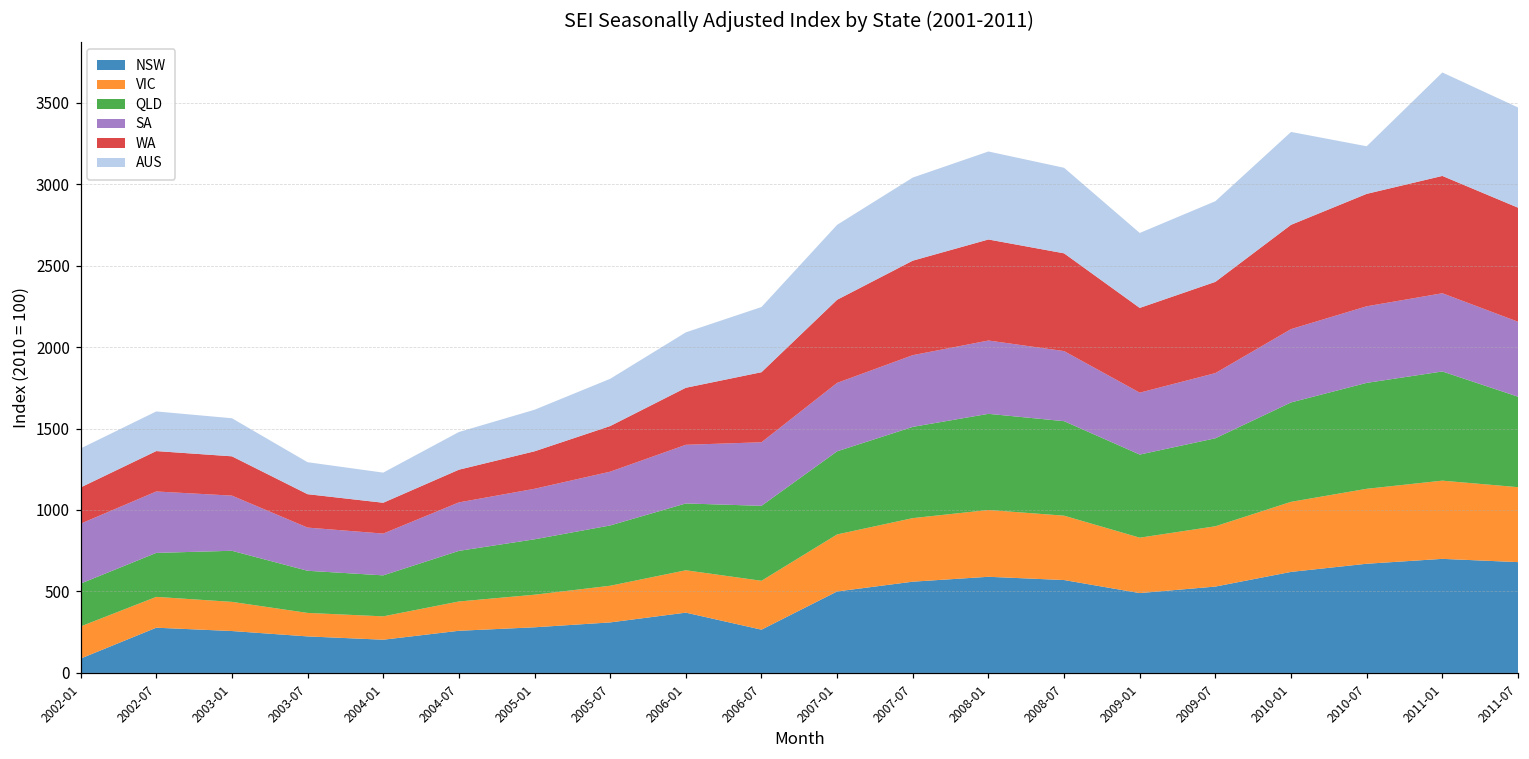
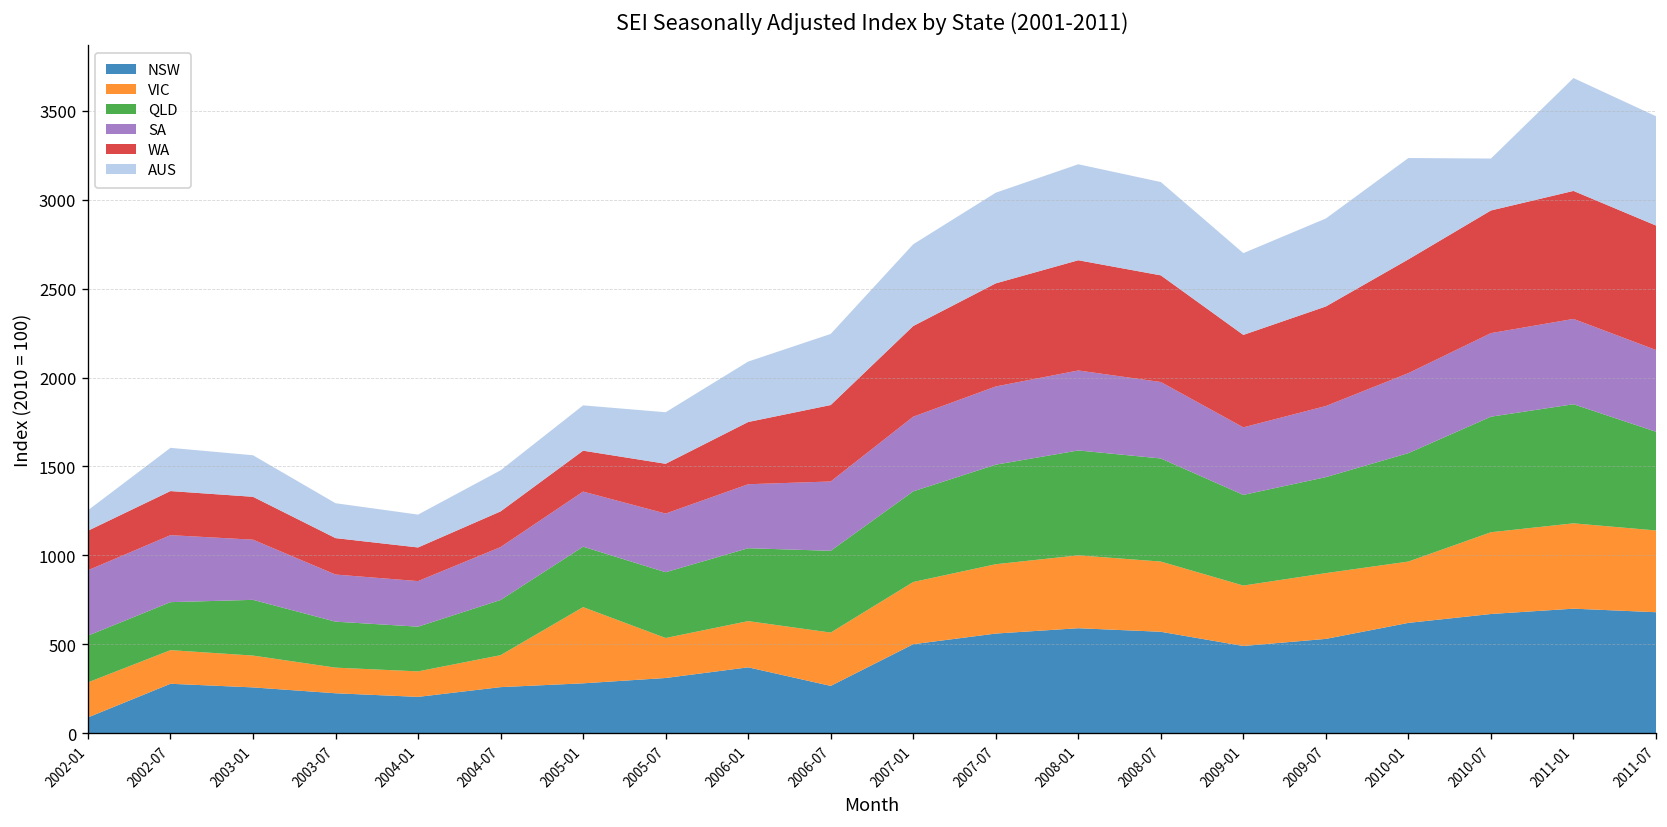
  {
    "NSW": {
      "2002-01": 90,
      "2002-07": 280,
      "2003-01": 260,
      "2003-07": 220,
      "2004-01": 200,
      "2004-07": 260,
      "2005-01": 280,
      "2005-07": 310,
      "2006-01": 370,
      "2006-07": 270,
      "2007-01": 500,
      "2007-07": 560,
      "2008-01": 590,
      "2008-07": 570,
      "2009-01": 490,
      "2009-07": 530,
      "2010-01": 620,
      "2010-07": 670,
      "2011-01": 700,
      "2011-07": 680
    },
    "VIC": {
      "2002-01": 200,
      "2002-07": 190,
      "2003-01": 180,
      "2003-07": 140,
      "2004-01": 140,
      "2004-07": 180,
-     "2005-01": 200,
+     "2005-01": 430,
      "2005-07": 230,
      "2006-01": 260,
      "2006-07": 300,
      "2007-01": 350,
      "2007-07": 390,
      "2008-01": 410,
      "2008-07": 400,
      "2009-01": 340,
      "2009-07": 370,
-     "2010-01": 430,
+     "2010-01": 350,
      "2010-07": 460,
      "2011-01": 480,
      "2011-07": 460
    },
    "QLD": {
      "2002-01": 260,
      "2002-07": 270,
      "2003-01": 310,
      "2003-07": 260,
      "2004-01": 250,
      "2004-07": 310,
      "2005-01": 340,
      "2005-07": 370,
      "2006-01": 410,
      "2006-07": 460,
      "2007-01": 510,
      "2007-07": 560,
      "2008-01": 590,
      "2008-07": 580,
      "2009-01": 510,
      "2009-07": 540,
      "2010-01": 610,
      "2010-07": 650,
      "2011-01": 670,
      "2011-07": 560
    },
    "SA": {
      "2002-01": 370,
      "2002-07": 380,
      "2003-01": 340,
      "2003-07": 270,
      "2004-01": 260,
      "2004-07": 300,
      "2005-01": 310,
      "2005-07": 330,
      "2006-01": 360,
      "2006-07": 390,
      "2007-01": 420,
      "2007-07": 440,
      "2008-01": 450,
      "2008-07": 430,
      "2009-01": 380,
      "2009-07": 400,
      "2010-01": 450,
      "2010-07": 470,
      "2011-01": 480,
      "2011-07": 460
    },
    "WA": {
      "2002-01": 220,
      "2002-07": 250,
      "2003-01": 240,
      "2003-07": 210,
      "2004-01": 190,
      "2004-07": 200,
      "2005-01": 230,
      "2005-07": 280,
      "2006-01": 350,
      "2006-07": 430,
      "2007-01": 510,
      "2007-07": 580,
      "2008-01": 620,
      "2008-07": 600,
      "2009-01": 520,
      "2009-07": 560,
      "2010-01": 640,
      "2010-07": 690,
      "2011-01": 720,
      "2011-07": 700
    },
    "AUS": {
-     "2002-01": 240,
+     "2002-01": 120,
      "2002-07": 240,
      "2003-01": 230,
      "2003-07": 200,
      "2004-01": 180,
      "2004-07": 230,
      "2005-01": 260,
      "2005-07": 290,
      "2006-01": 340,
      "2006-07": 400,
      "2007-01": 460,
      "2007-07": 510,
      "2008-01": 540,
      "2008-07": 530,
      "2009-01": 460,
      "2009-07": 500,
      "2010-01": 570,
      "2010-07": 290,
      "2011-01": 640,
      "2011-07": 620
    }
  }
